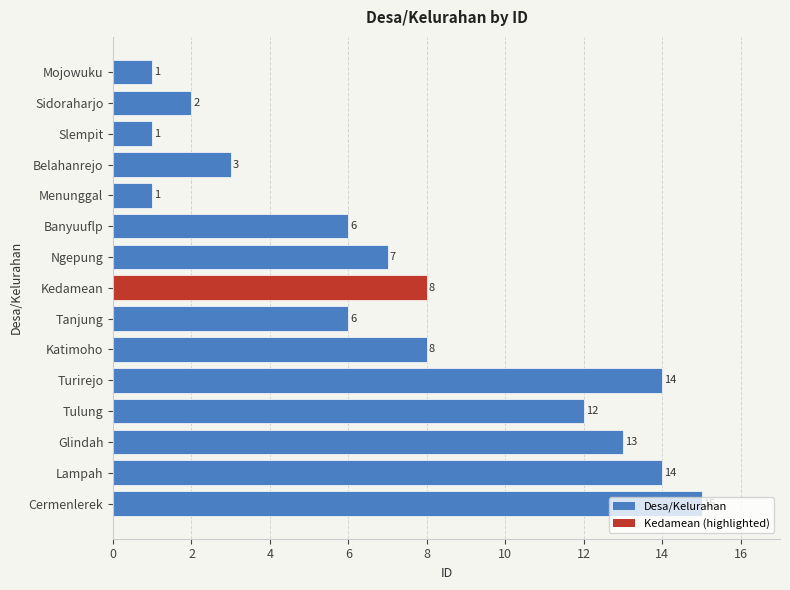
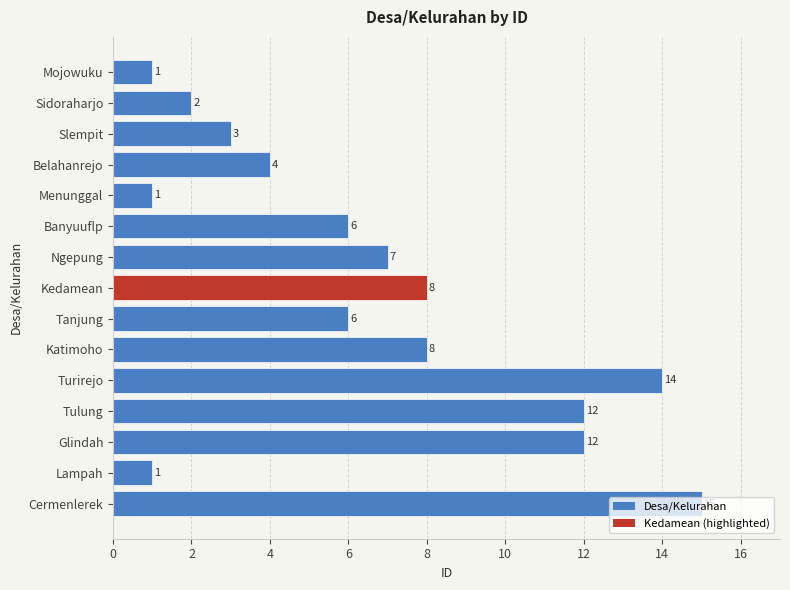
  {
    "Mojowuku": 1,
    "Sidoraharjo": 2,
-   "Slempit": 1,
-   "Belahanrejo": 3,
+   "Slempit": 3,
+   "Belahanrejo": 4,
    "Menunggal": 1,
    "Banyuuflp": 6,
    "Ngepung": 7,
    "Kedamean": 8,
    "Tanjung": 6,
    "Katimoho": 8,
    "Turirejo": 14,
    "Tulung": 12,
-   "Glindah": 13,
-   "Lampah": 14
+   "Glindah": 12,
+   "Lampah": 1
  }
